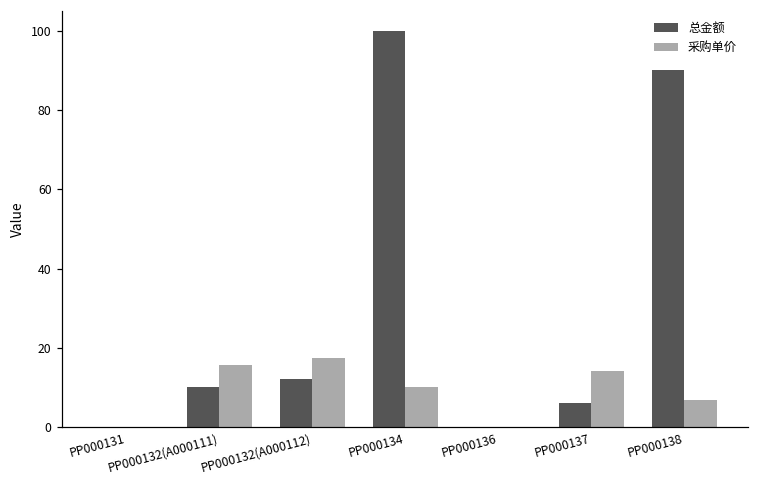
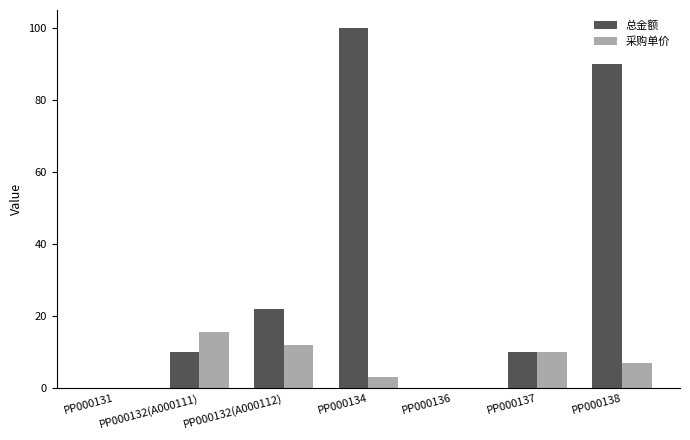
  {
    "总金额": {
      "PP000131": 0,
      "PP000132(A000111)": 10,
-     "PP000132(A000112)": 12,
+     "PP000132(A000112)": 22,
      "PP000134": 100,
      "PP000136": 0,
-     "PP000137": 6,
+     "PP000137": 10,
      "PP000138": 90
    },
    "采购单价": {
      "PP000131": 0,
      "PP000132(A000111)": 16,
-     "PP000132(A000112)": 17,
-     "PP000134": 10,
+     "PP000132(A000112)": 12,
+     "PP000134": 3,
      "PP000136": 0,
-     "PP000137": 14,
+     "PP000137": 10,
      "PP000138": 7
    }
  }
